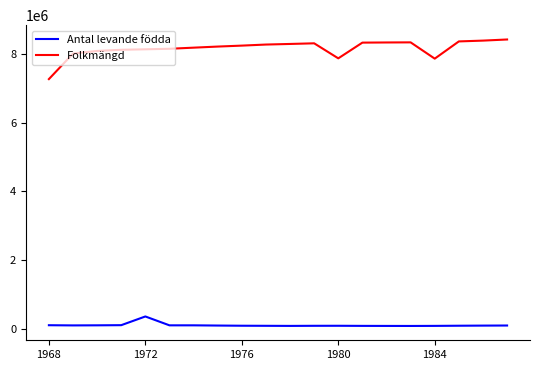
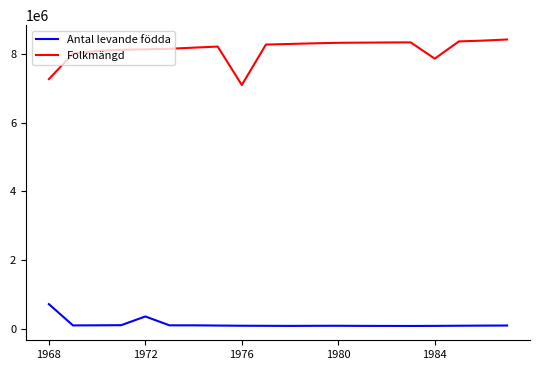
  {
    "Antal levande födda": {
-     "1968": 100000,
+     "1968": 700000,
      "1972": 400000,
      "1976": 100000,
      "1980": 100000,
      "1984": 100000
    },
    "Folkmängd": {
      "1968": 7300000,
-     "1976": 8200000,
-     "1980": 7900000,
+     "1976": 7100000,
+     "1980": 8300000,
      "1984": 7900000
    }
  }
